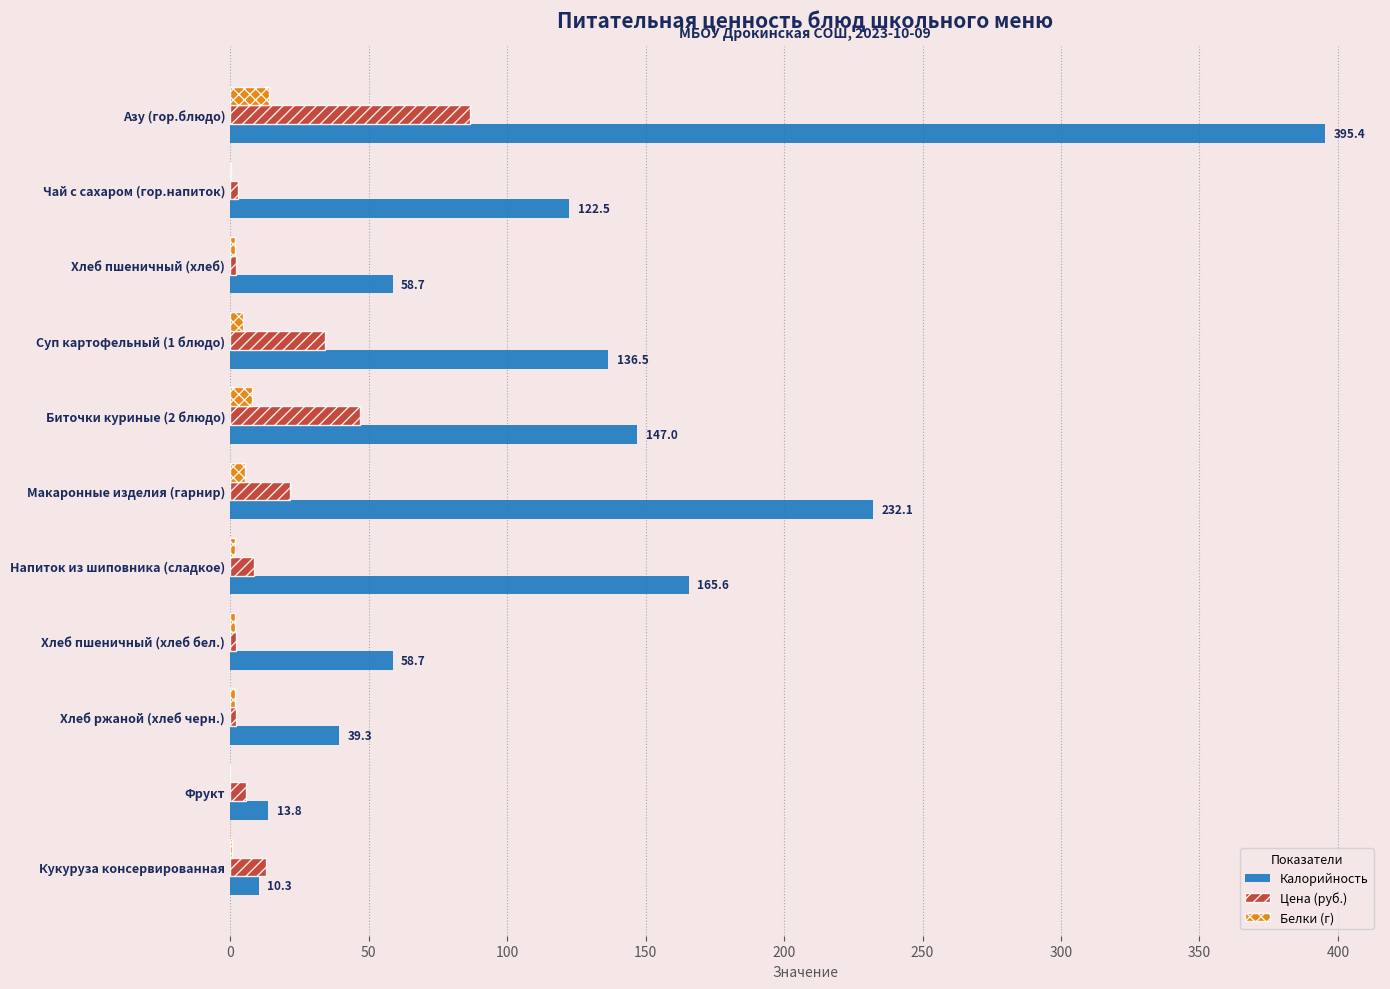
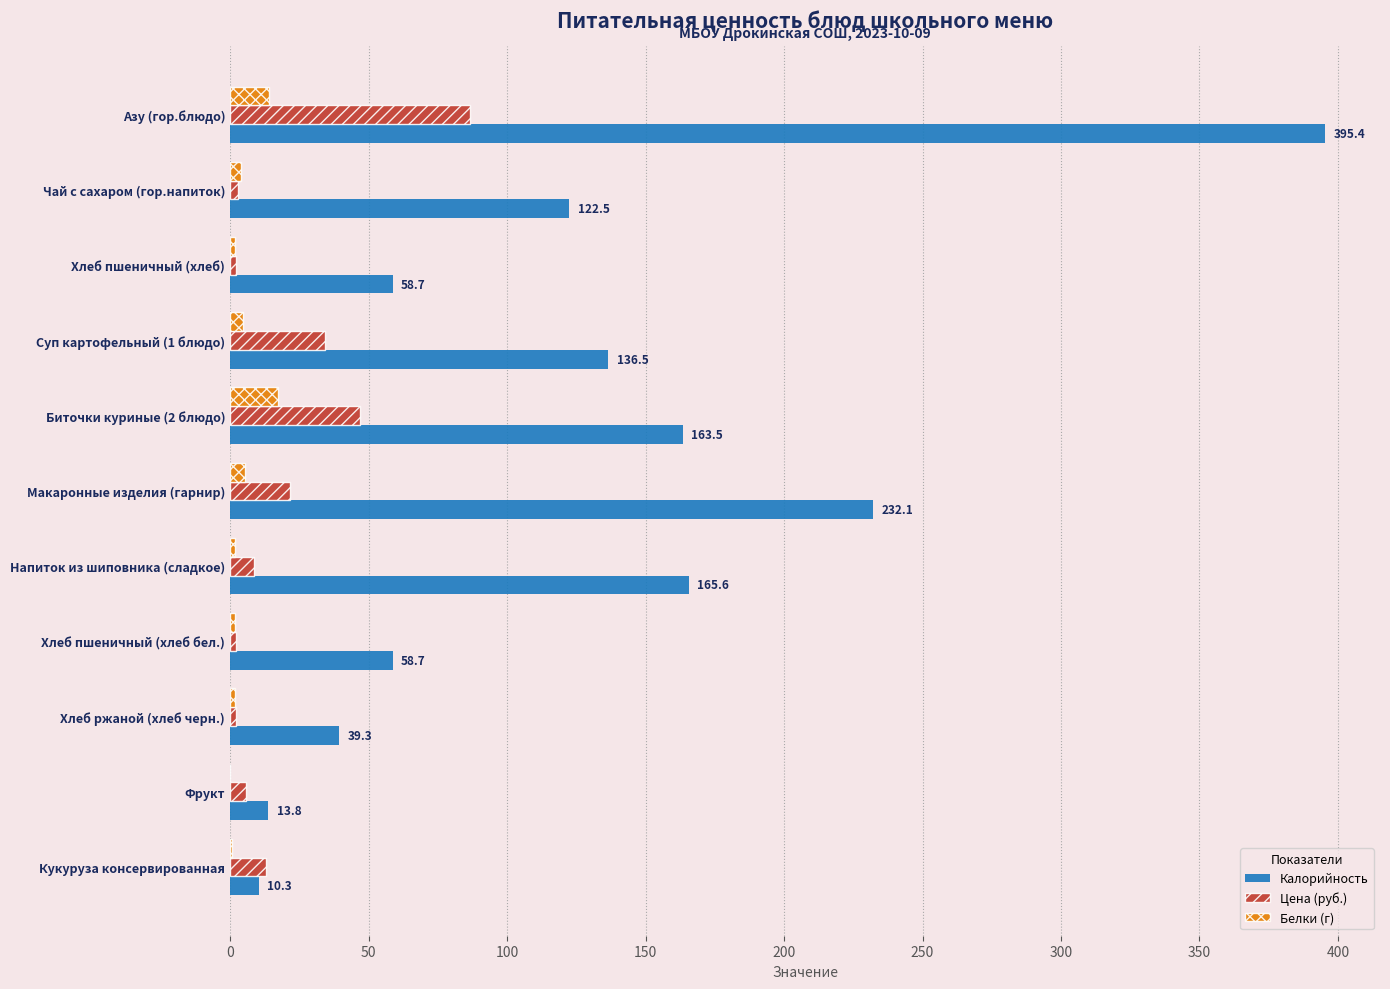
  {
    "Калорийность": {
      "Азу (гор.блюдо)": 395.4,
      "Чай с сахаром (гор.напиток)": 122.5,
      "Хлеб пшеничный (хлеб)": 58.7,
      "Суп картофельный (1 блюдо)": 136.5,
-     "Биточки куриные (2 блюдо)": 147.0,
+     "Биточки куриные (2 блюдо)": 163.5,
      "Макаронные изделия (гарнир)": 232.1,
      "Напиток из шиповника (сладкое)": 165.6,
      "Хлеб пшеничный (хлеб бел.)": 58.7,
      "Хлеб ржаной (хлеб черн.)": 39.3,
      "Фрукт": 13.8,
      "Кукуруза консервированная": 10.3
    },
    "Цена (руб.)": {
      "Азу (гор.блюдо)": 87,
      "Чай с сахаром (гор.напиток)": 3,
      "Хлеб пшеничный (хлеб)": 2,
      "Суп картофельный (1 блюдо)": 34,
      "Биточки куриные (2 блюдо)": 47,
      "Макаронные изделия (гарнир)": 22,
      "Напиток из шиповника (сладкое)": 9,
      "Хлеб пшеничный (хлеб бел.)": 2,
      "Хлеб ржаной (хлеб черн.)": 2,
      "Фрукт": 6,
      "Кукуруза консервированная": 13
    },
    "Белки (г)": {
      "Азу (гор.блюдо)": 14,
-     "Чай с сахаром (гор.напиток)": 0,
+     "Чай с сахаром (гор.напиток)": 4,
      "Хлеб пшеничный (хлеб)": 2,
      "Суп картофельный (1 блюдо)": 5,
-     "Биточки куриные (2 блюдо)": 8,
+     "Биточки куриные (2 блюдо)": 17,
      "Макаронные изделия (гарнир)": 6,
      "Напиток из шиповника (сладкое)": 2,
      "Хлеб пшеничный (хлеб бел.)": 2,
      "Хлеб ржаной (хлеб черн.)": 2
    }
  }
